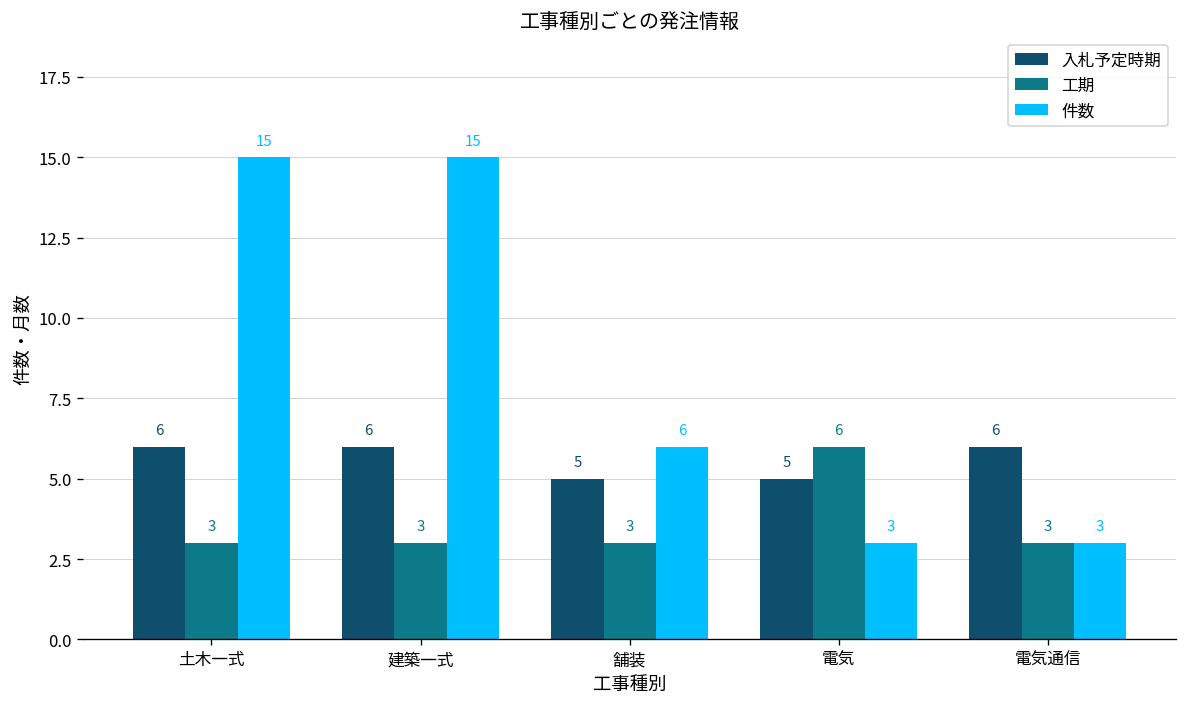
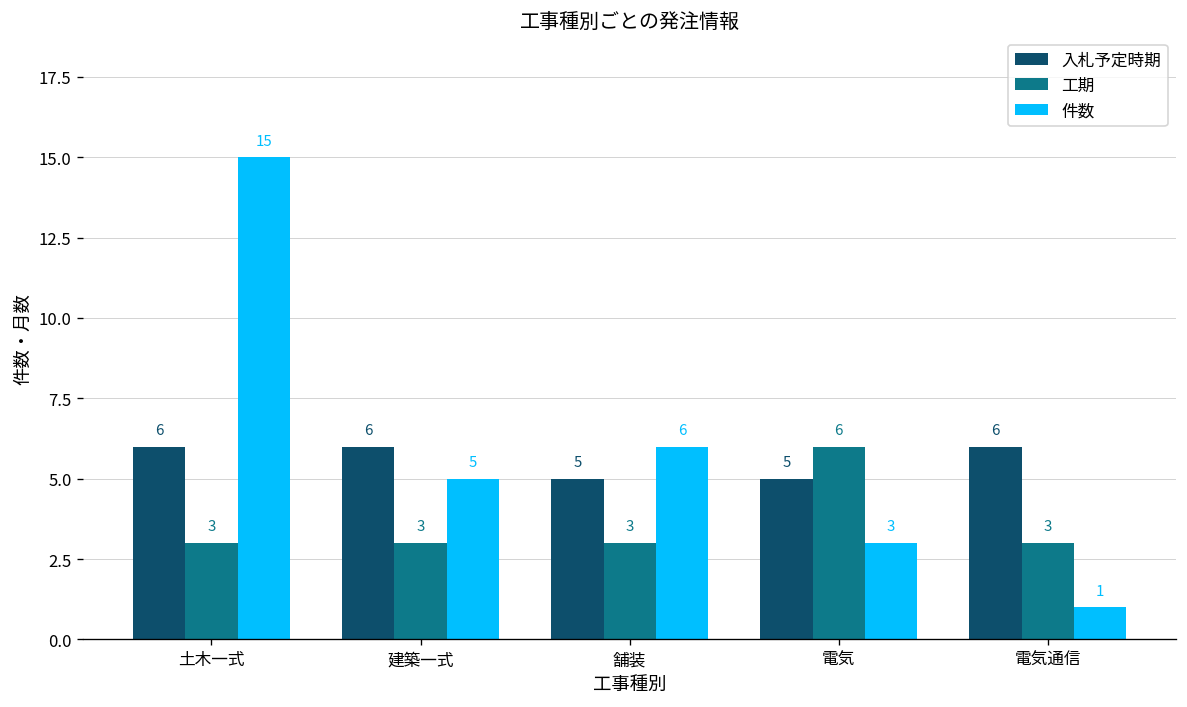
  {
    "件数": {
      "土木一式": 15,
-     "建築一式": 15,
+     "建築一式": 5,
      "舗装": 6,
      "電気": 3,
-     "電気通信": 3
+     "電気通信": 1
    }
  }
